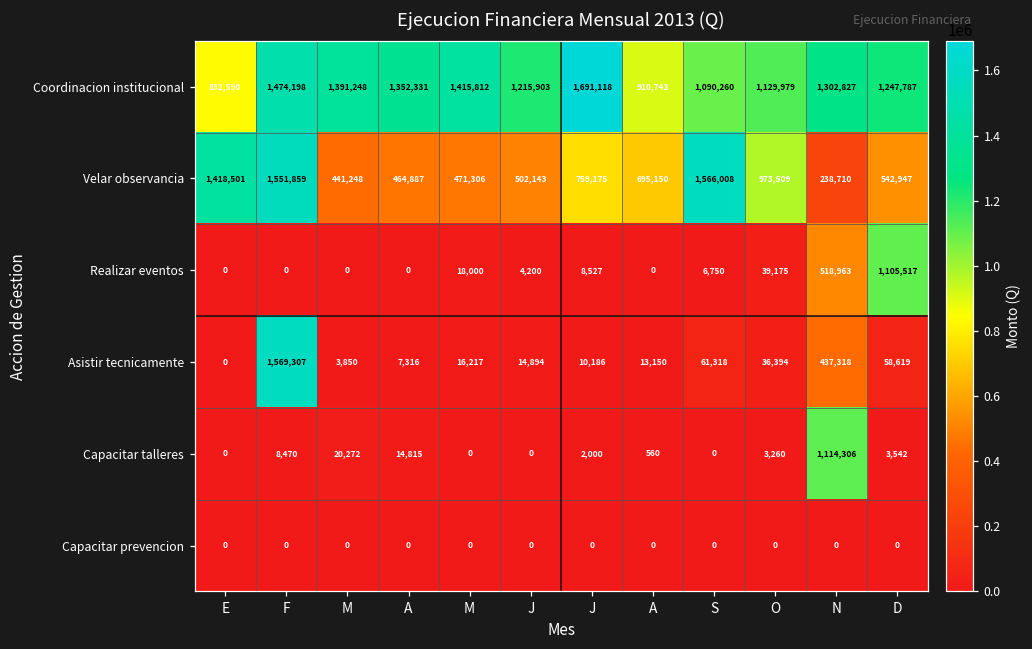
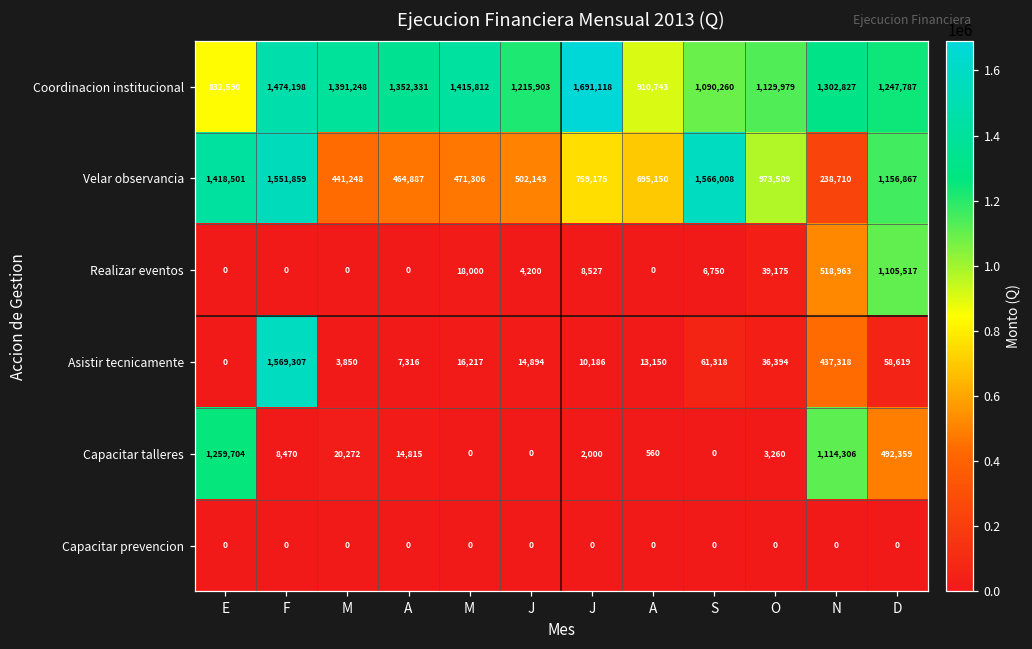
  {
    "Coordinacion institucional": {
      "E": "832,590",
      "F": "1,474,198",
      "S": "1,090,260",
      "O": "1,129,979",
      "N": "1,302,827",
      "D": "1,247,787"
    },
    "Velar observancia": {
      "E": "1,418,501",
      "F": "1,551,859",
      "S": "1,566,008",
      "O": "973,509",
      "N": "238,710",
-     "D": "542,947"
+     "D": "1,156,867"
    },
    "Realizar eventos": {
      "E": "0",
      "F": "0",
      "S": "6,750",
      "O": "39,175",
      "N": "518,963",
      "D": "1,105,517"
    },
    "Asistir tecnicamente": {
      "E": "0",
      "F": "1,569,307",
      "S": "61,318",
      "O": "36,394",
      "N": "437,318",
      "D": "58,619"
    },
    "Capacitar talleres": {
-     "E": "0",
+     "E": "1,259,704",
      "F": "8,470",
      "S": "0",
      "O": "3,260",
      "N": "1,114,306",
-     "D": "3,542"
+     "D": "492,359"
    },
    "Capacitar prevencion": {
      "E": "0",
      "F": "0",
      "S": "0",
      "O": "0",
      "N": "0",
      "D": "0"
    }
  }
